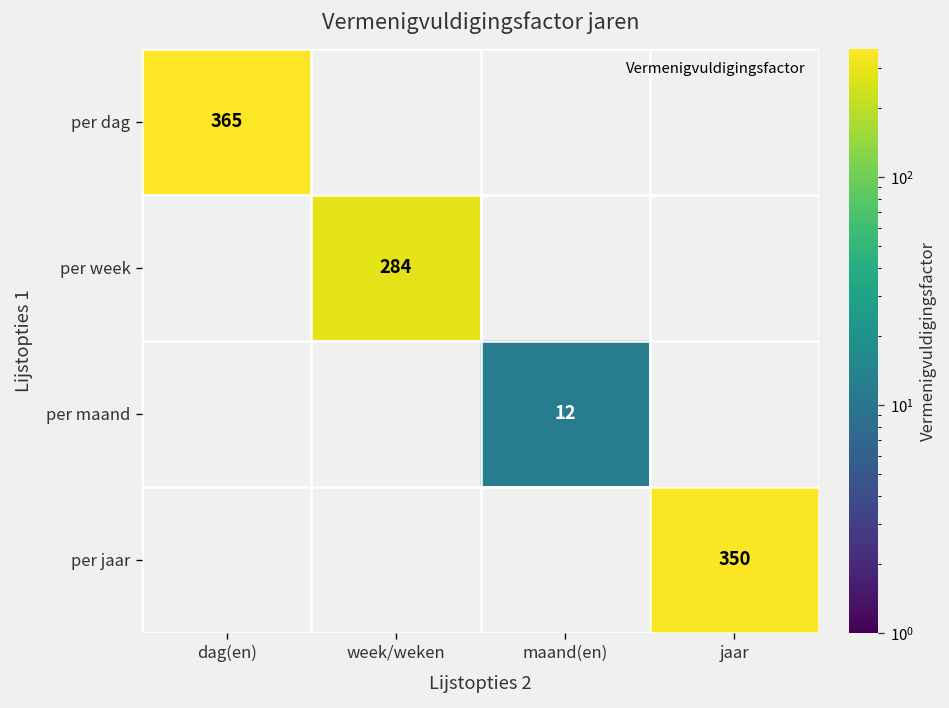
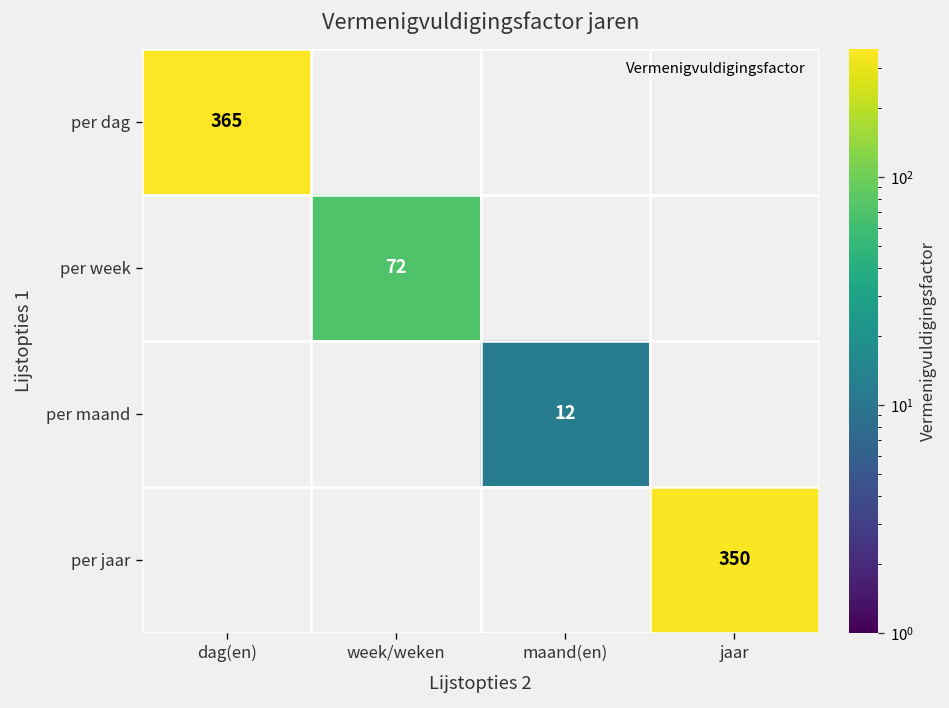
  {
    "per dag": {
      "dag(en)": 365
    },
    "per week": {
-     "week/weken": 284
+     "week/weken": 72
    },
    "per maand": {
      "maand(en)": 12
    },
    "per jaar": {
      "jaar": 350
    }
  }
